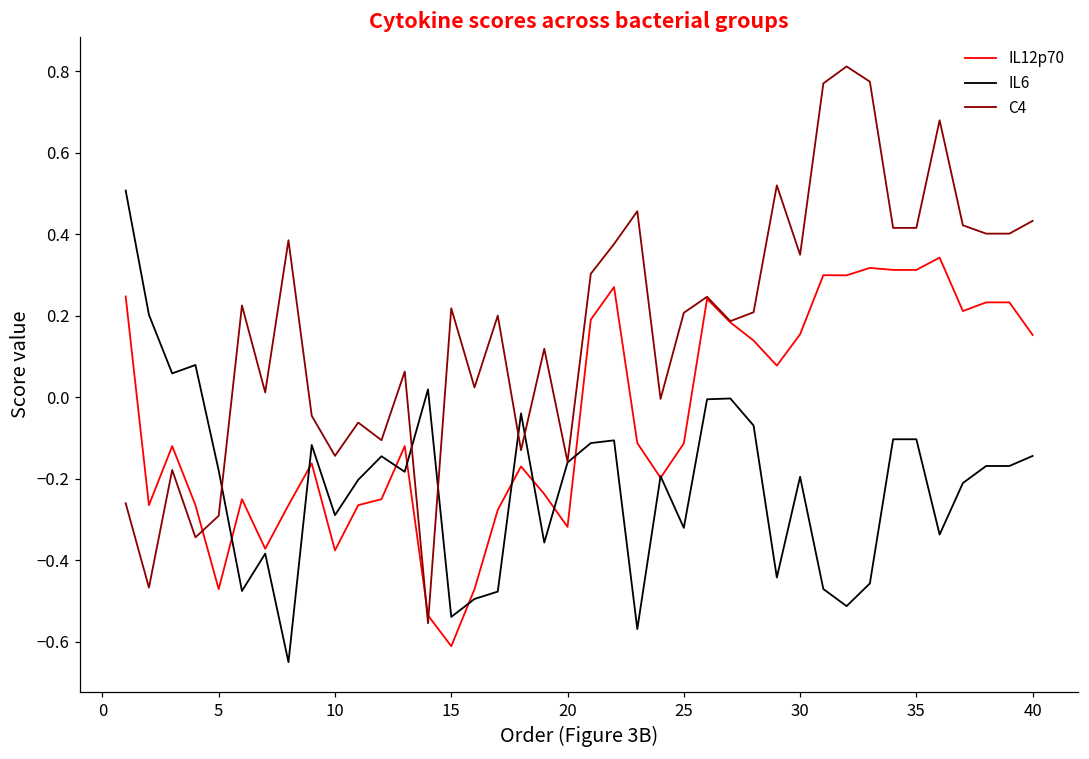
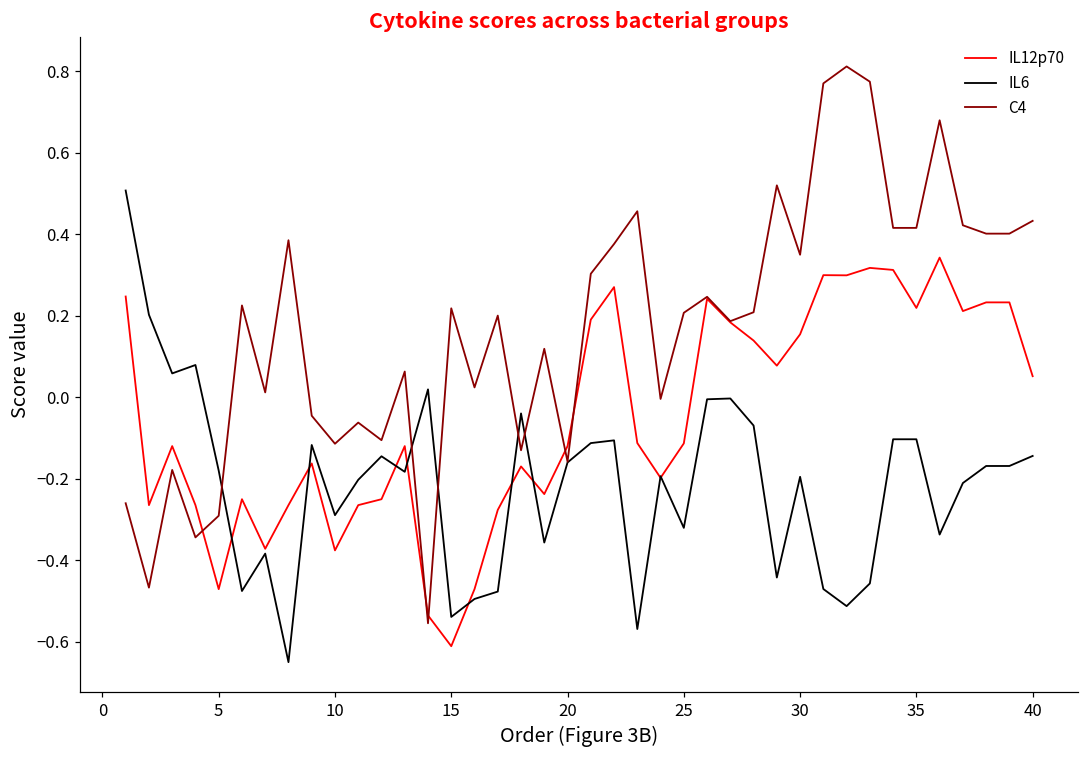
  {
    "IL12p70": {
      "5": -0.47,
      "10": -0.38,
      "15": -0.61,
-     "20": -0.32,
+     "20": -0.12,
      "25": -0.11,
      "30": 0.15,
-     "35": 0.31,
-     "40": 0.15
+     "35": 0.22,
+     "40": 0.05
    },
    "IL6": {
      "5": -0.18,
      "10": -0.29,
      "15": -0.54,
      "25": -0.32,
      "30": -0.20,
      "35": -0.10,
      "40": -0.14
    },
    "C4": {
      "5": -0.29,
-     "10": -0.14,
+     "10": -0.11,
      "15": 0.22,
      "25": 0.21,
      "30": 0.35,
      "35": 0.42,
      "40": 0.43
    }
  }
